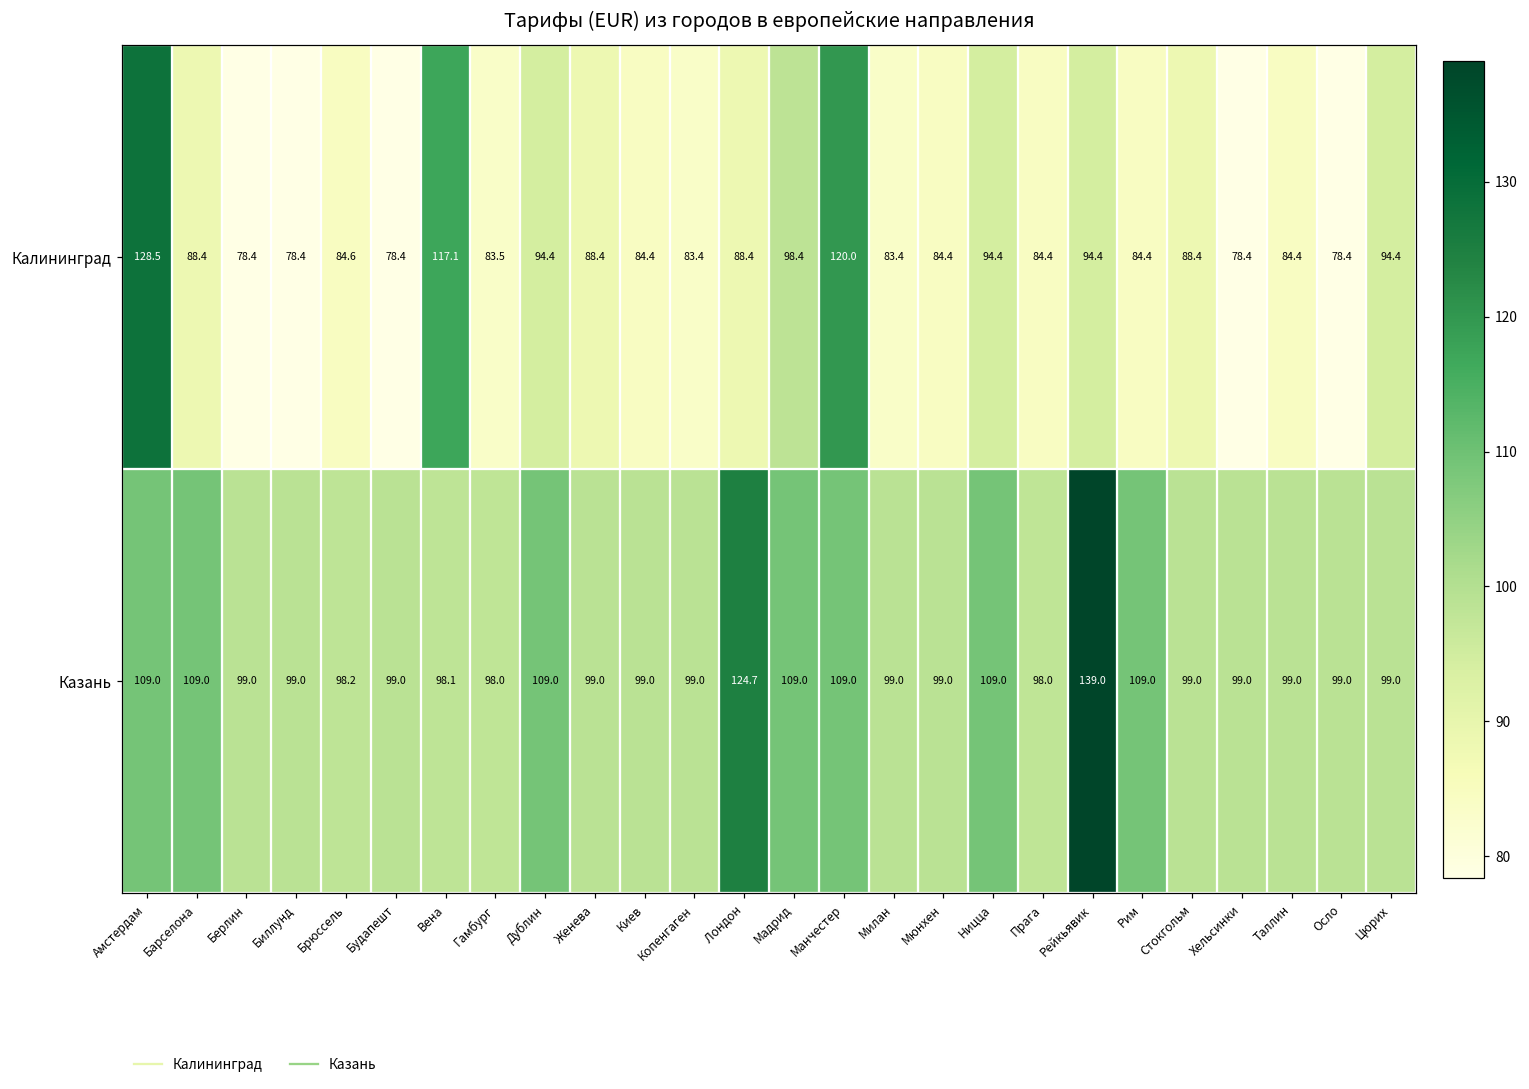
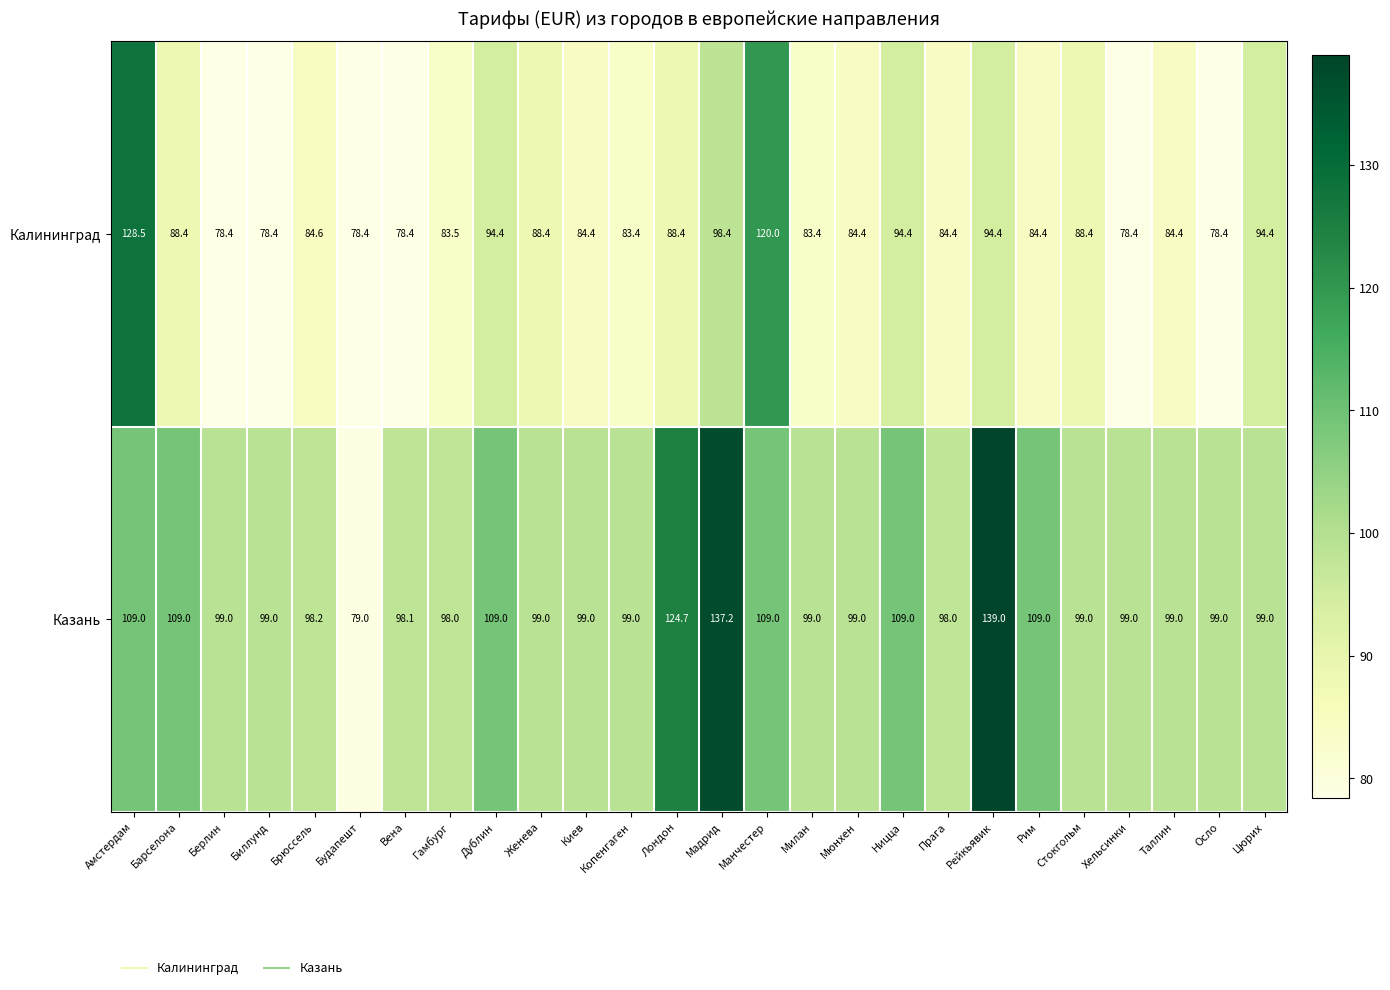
  {
    "Калининград": {
      "Амстердам": 128.5,
      "Барселона": 88.4,
      "Берлин": 78.4,
      "Биллунд": 78.4,
      "Брюссель": 84.6,
      "Будапешт": 78.4,
-     "Вена": 117.1,
+     "Вена": 78.4,
      "Гамбург": 83.5,
      "Дублин": 94.4,
      "Женева": 88.4,
      "Киев": 84.4,
      "Копенгаген": 83.4,
      "Лондон": 88.4,
      "Мадрид": 98.4,
      "Манчестер": 120.0,
      "Милан": 83.4,
      "Мюнхен": 84.4,
      "Ницца": 94.4,
      "Прага": 84.4,
      "Рейкьявик": 94.4,
      "Рим": 84.4,
      "Стокгольм": 88.4,
      "Хельсинки": 78.4,
      "Таллин": 84.4,
      "Осло": 78.4,
      "Цюрих": 94.4
    },
    "Казань": {
      "Амстердам": 109.0,
      "Барселона": 109.0,
      "Берлин": 99.0,
      "Биллунд": 99.0,
      "Брюссель": 98.2,
-     "Будапешт": 99.0,
+     "Будапешт": 79.0,
      "Вена": 98.1,
      "Гамбург": 98.0,
      "Дублин": 109.0,
      "Женева": 99.0,
      "Киев": 99.0,
      "Копенгаген": 99.0,
      "Лондон": 124.7,
-     "Мадрид": 109.0,
+     "Мадрид": 137.2,
      "Манчестер": 109.0,
      "Милан": 99.0,
      "Мюнхен": 99.0,
      "Ницца": 109.0,
      "Прага": 98.0,
      "Рейкьявик": 139.0,
      "Рим": 109.0,
      "Стокгольм": 99.0,
      "Хельсинки": 99.0,
      "Таллин": 99.0,
      "Осло": 99.0,
      "Цюрих": 99.0
    }
  }
